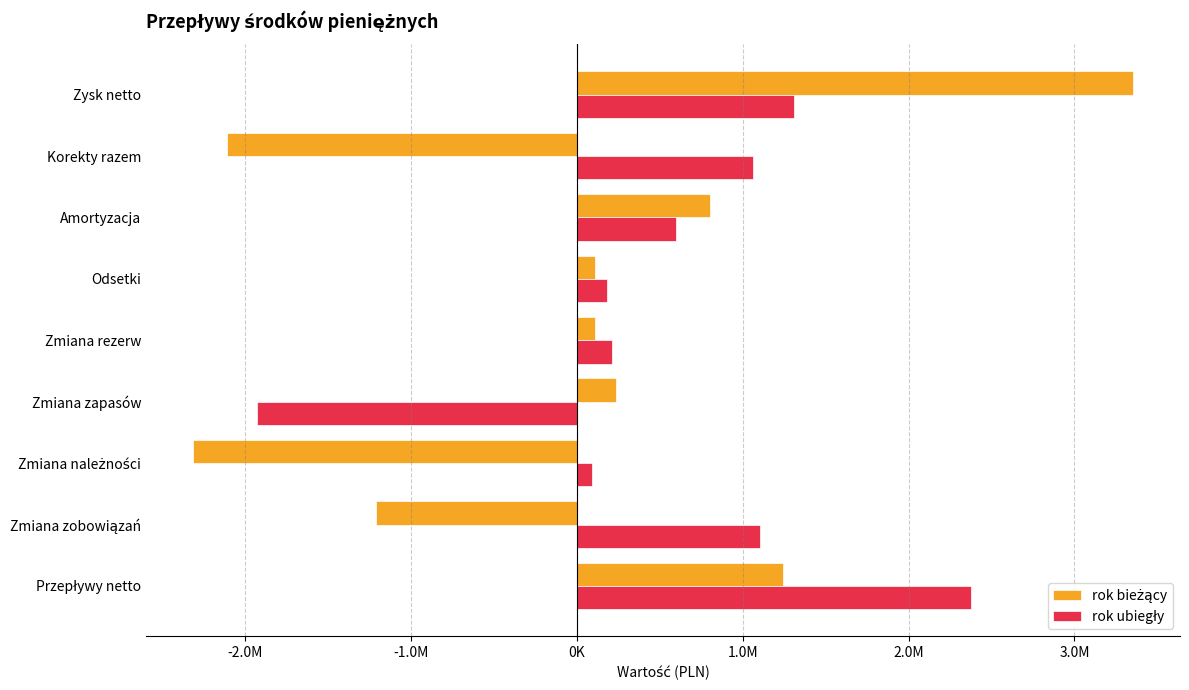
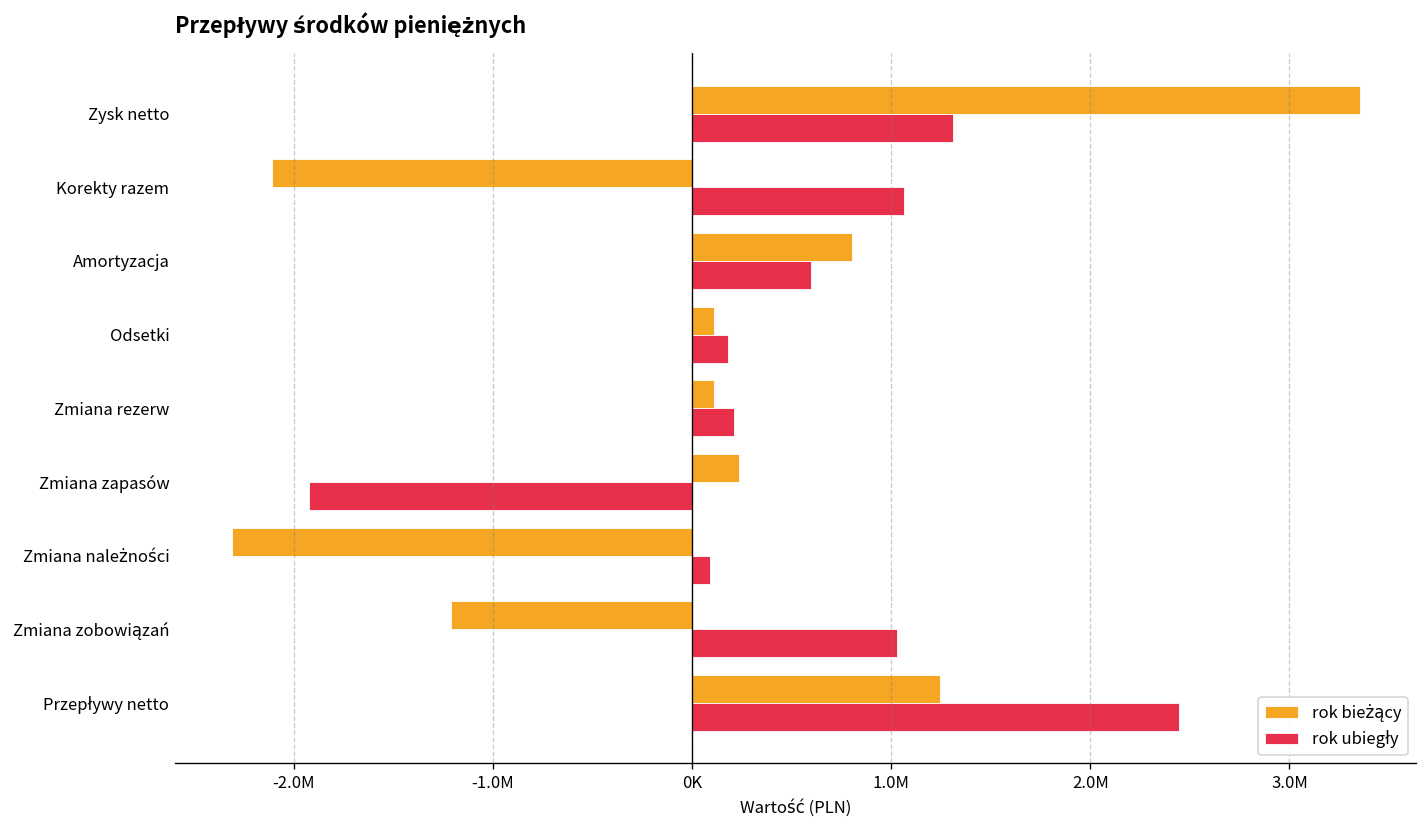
  {
    "rok bieżący": {
      "Zysk netto": 3350000,
      "Korekty razem": -2110000,
      "Amortyzacja": 800000,
      "Odsetki": 110000,
      "Zmiana rezerw": 110000,
      "Zmiana zapasów": 240000,
      "Zmiana należności": -2310000,
      "Zmiana zobowiązań": -1210000,
      "Przepływy netto": 1240000
    },
    "rok ubiegły": {
      "Zysk netto": 1310000,
      "Korekty razem": 1060000,
      "Amortyzacja": 600000,
      "Odsetki": 180000,
      "Zmiana rezerw": 210000,
      "Zmiana zapasów": -1930000,
      "Zmiana należności": 90000,
-     "Zmiana zobowiązań": 1110000,
-     "Przepływy netto": 2370000
+     "Zmiana zobowiązań": 1030000,
+     "Przepływy netto": 2450000
    }
  }
